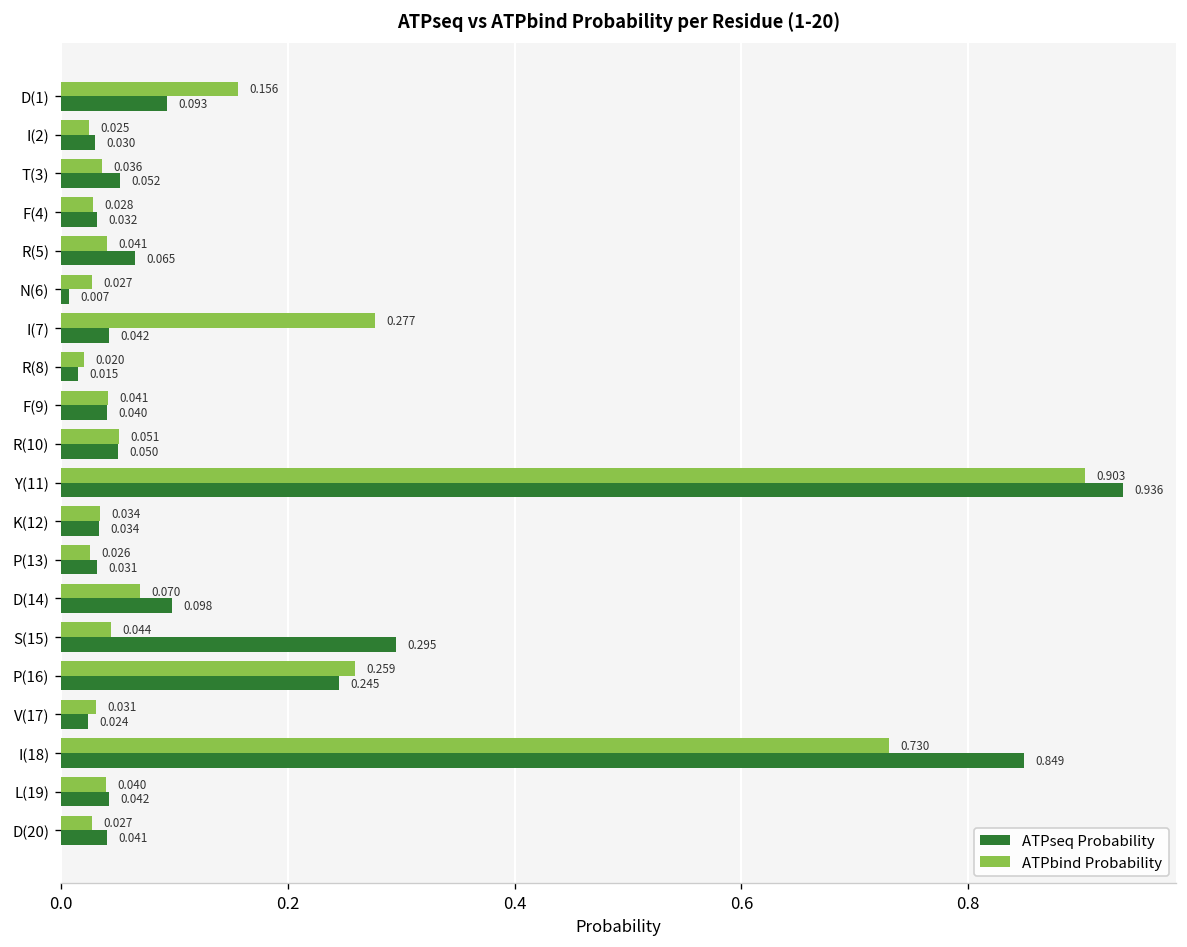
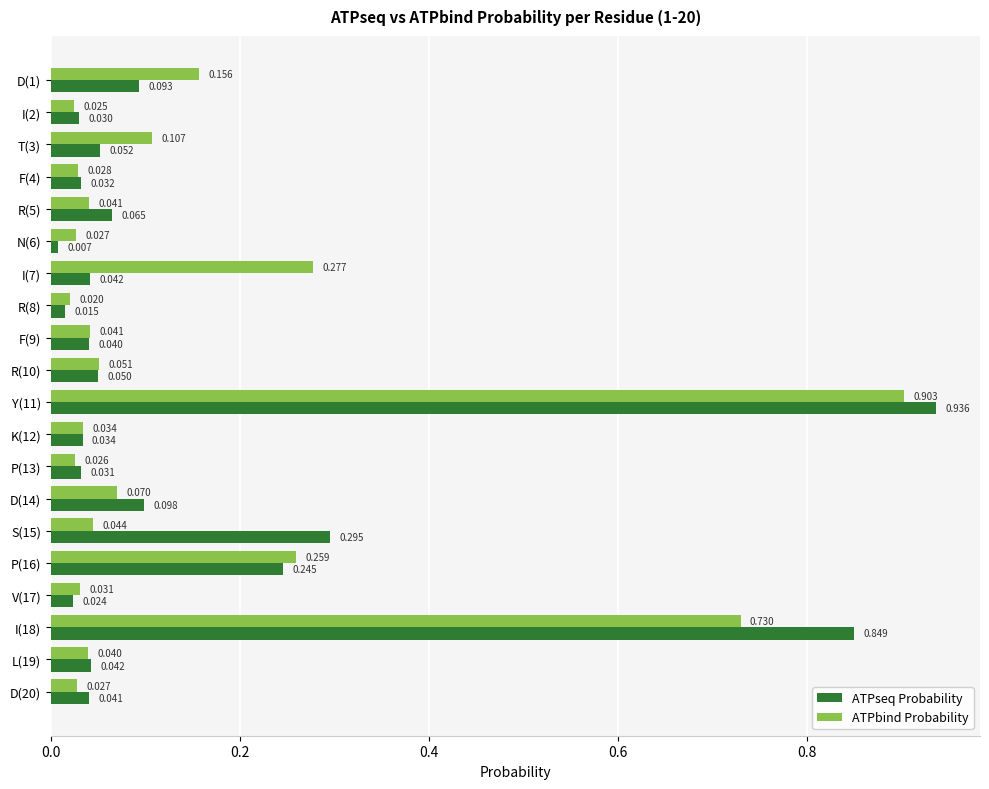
  {
    "ATPseq Probability": {
      "D(1)": 0.093,
      "I(2)": 0.030,
      "T(3)": 0.052,
      "F(4)": 0.032,
      "R(5)": 0.065,
      "N(6)": 0.007,
      "I(7)": 0.042,
      "R(8)": 0.015,
      "F(9)": 0.040,
      "R(10)": 0.050,
      "Y(11)": 0.936,
      "K(12)": 0.034,
      "P(13)": 0.031,
      "D(14)": 0.098,
      "S(15)": 0.295,
      "P(16)": 0.245,
      "V(17)": 0.024,
      "I(18)": 0.849,
      "L(19)": 0.042,
      "D(20)": 0.041
    },
    "ATPbind Probability": {
      "D(1)": 0.156,
      "I(2)": 0.025,
-     "T(3)": 0.036,
+     "T(3)": 0.107,
      "F(4)": 0.028,
      "R(5)": 0.041,
      "N(6)": 0.027,
      "I(7)": 0.277,
      "R(8)": 0.020,
      "F(9)": 0.041,
      "R(10)": 0.051,
      "Y(11)": 0.903,
      "K(12)": 0.034,
      "P(13)": 0.026,
      "D(14)": 0.070,
      "S(15)": 0.044,
      "P(16)": 0.259,
      "V(17)": 0.031,
      "I(18)": 0.730,
      "L(19)": 0.040,
      "D(20)": 0.027
    }
  }
